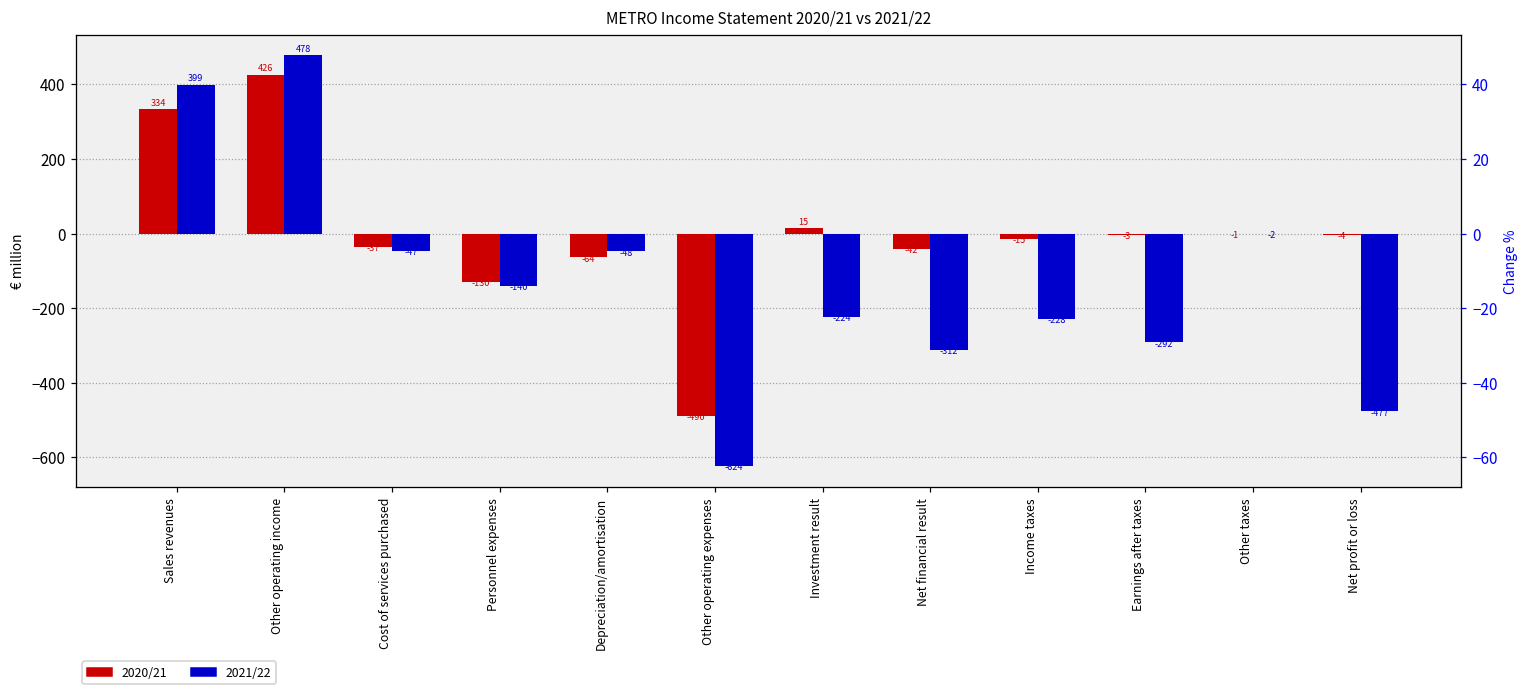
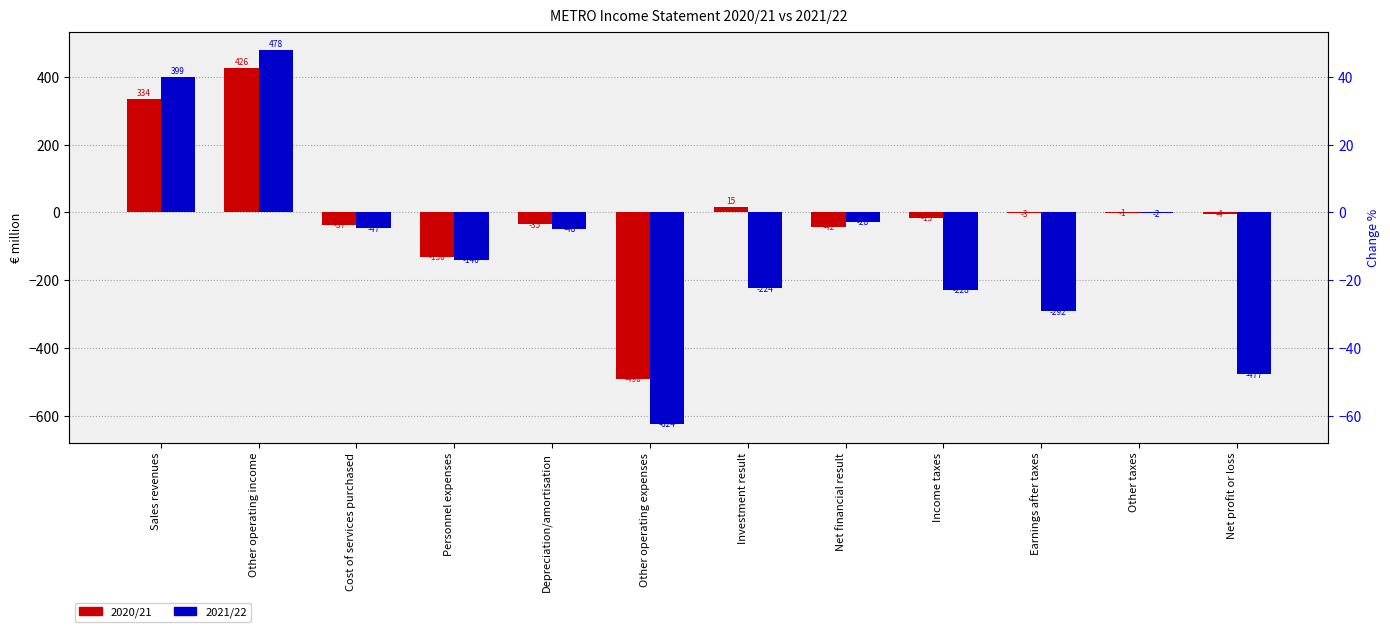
  {
    "2020/21": {
      "Sales revenues": 334,
      "Other operating income": 426,
      "Cost of services purchased": -37,
      "Personnel expenses": -130,
-     "Depreciation/amortisation": -64,
+     "Depreciation/amortisation": -35,
      "Other operating expenses": -490,
      "Investment result": 15,
      "Net financial result": -42,
      "Income taxes": -15,
      "Earnings after taxes": -3,
      "Other taxes": -1,
      "Net profit or loss": -4
    },
    "2021/22": {
      "Sales revenues": 399,
      "Other operating income": 478,
      "Cost of services purchased": -47,
      "Personnel expenses": -140,
      "Depreciation/amortisation": -48,
      "Other operating expenses": -624,
      "Investment result": -224,
-     "Net financial result": -312,
+     "Net financial result": -28,
      "Income taxes": -228,
      "Earnings after taxes": -292,
      "Other taxes": -2,
      "Net profit or loss": -477
    }
  }
